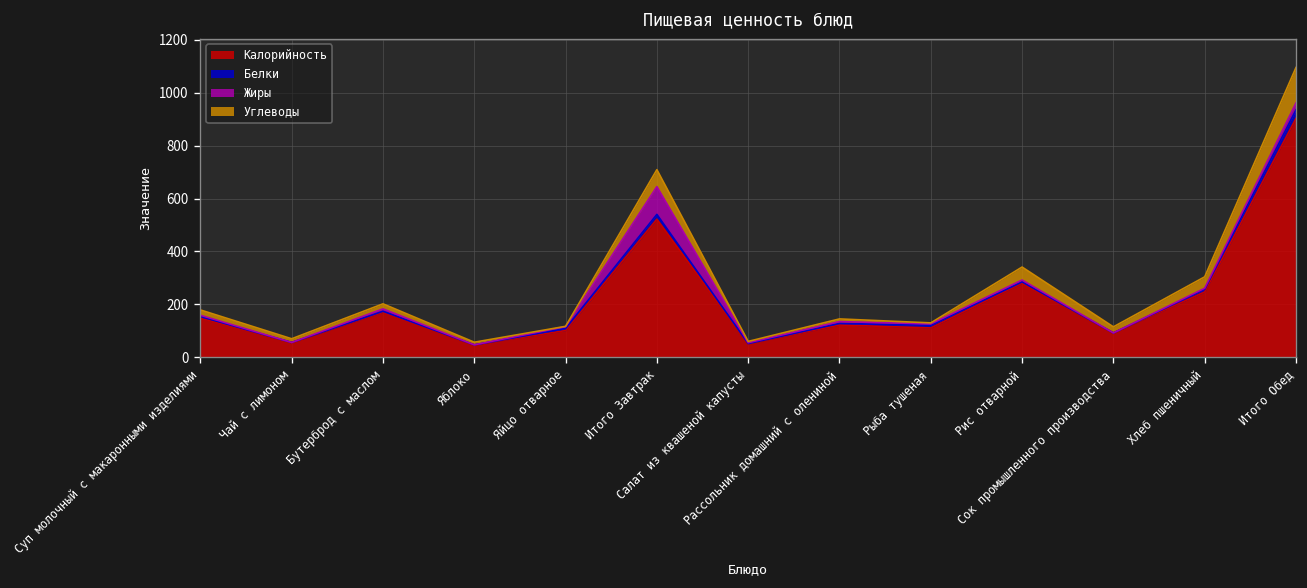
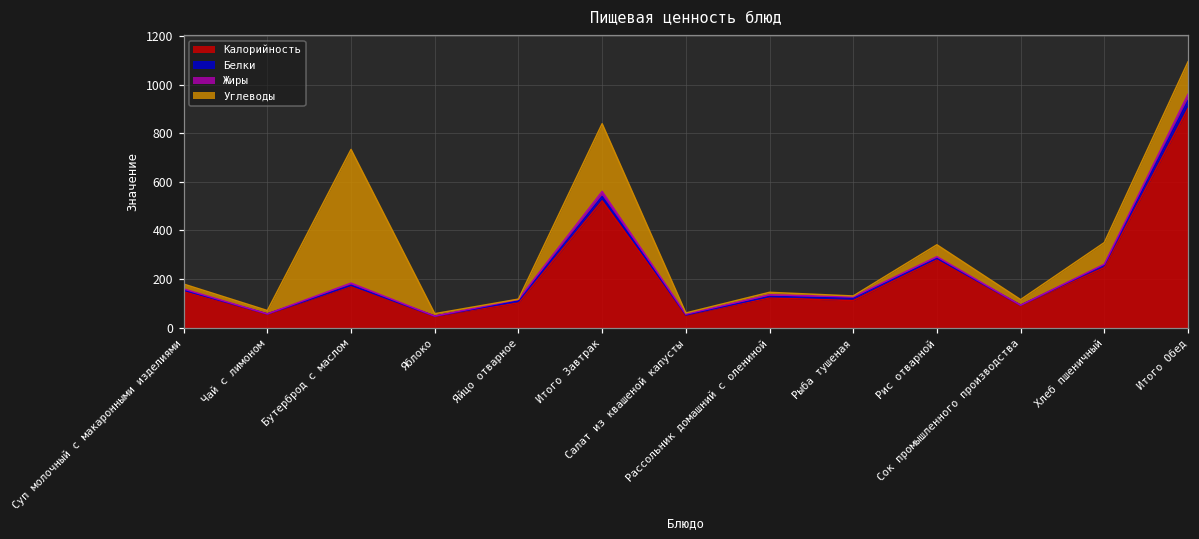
  {
    "Калорийность": {
      "Итого Завтрак": 520,
      "Итого Обед": 900
    },
    "Белки": {
      "Итого Завтрак": 20,
      "Итого Обед": 30
    },
    "Жиры": {
-     "Итого Завтрак": 110,
+     "Итого Завтрак": 20,
      "Итого Обед": 30
    },
    "Углеводы": {
      "Суп молочный с макаронными изделиями": 20,
      "Чай с лимоном": 10,
-     "Бутерброд с маслом": 20,
-     "Итого Завтрак": 60,
+     "Бутерброд с маслом": 550,
+     "Итого Завтрак": 280,
      "Рис отварной": 50,
      "Сок промышленного производства": 20,
-     "Хлеб пшеничный": 40,
+     "Хлеб пшеничный": 90,
      "Итого Обед": 130
    }
  }
